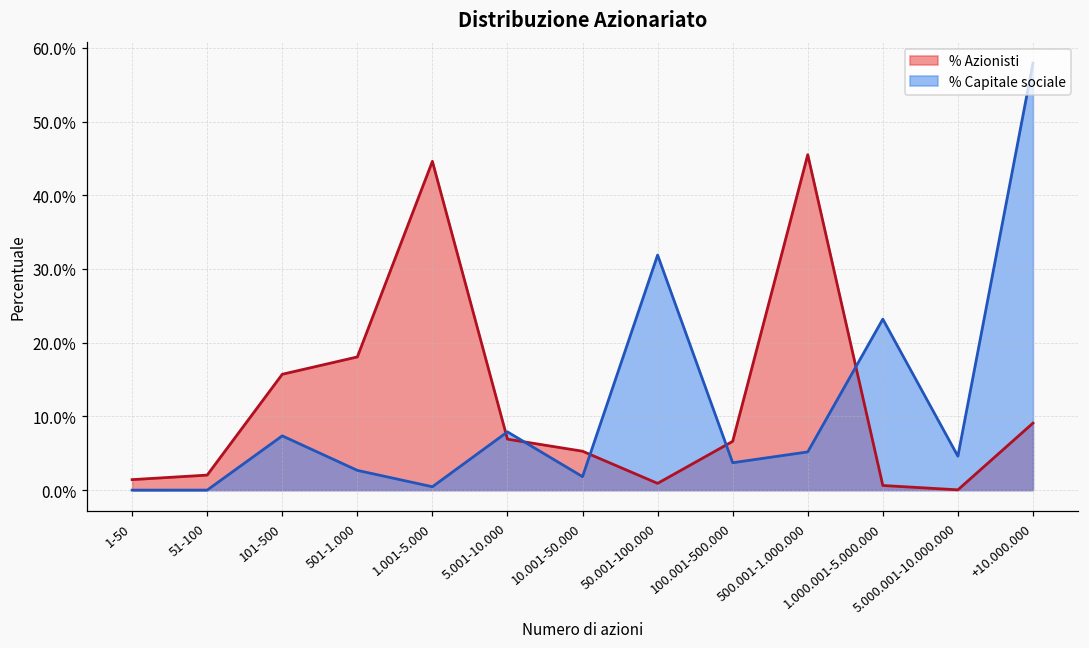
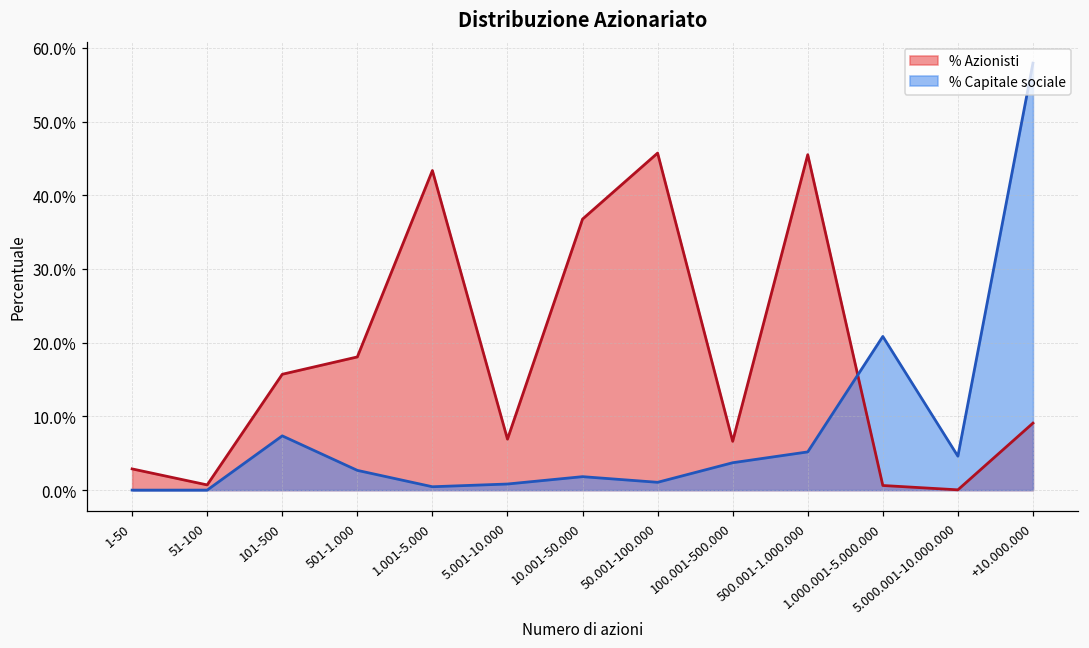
  {
    "% Azionisti": {
-     "1-50": "1%",
-     "51-100": "2%",
+     "1-50": "3%",
+     "51-100": "1%",
      "101-500": "16%",
      "501-1.000": "18%",
-     "1.001-5.000": "45%",
+     "1.001-5.000": "43%",
      "5.001-10.000": "7%",
-     "10.001-50.000": "5%",
-     "50.001-100.000": "1%",
+     "10.001-50.000": "37%",
+     "50.001-100.000": "46%",
      "100.001-500.000": "7%",
      "500.001-1.000.000": "46%",
      "1.000.001-5.000.000": "1%",
      "5.000.001-10.000.000": "0%",
      "+10.000.000": "9%"
    },
    "% Capitale sociale": {
      "1-50": "0%",
      "51-100": "0%",
      "101-500": "7%",
      "501-1.000": "3%",
      "1.001-5.000": "0%",
-     "5.001-10.000": "8%",
+     "5.001-10.000": "1%",
      "10.001-50.000": "2%",
-     "50.001-100.000": "32%",
+     "50.001-100.000": "1%",
      "100.001-500.000": "4%",
      "500.001-1.000.000": "5%",
-     "1.000.001-5.000.000": "23%",
+     "1.000.001-5.000.000": "21%",
      "5.000.001-10.000.000": "5%"
    }
  }
